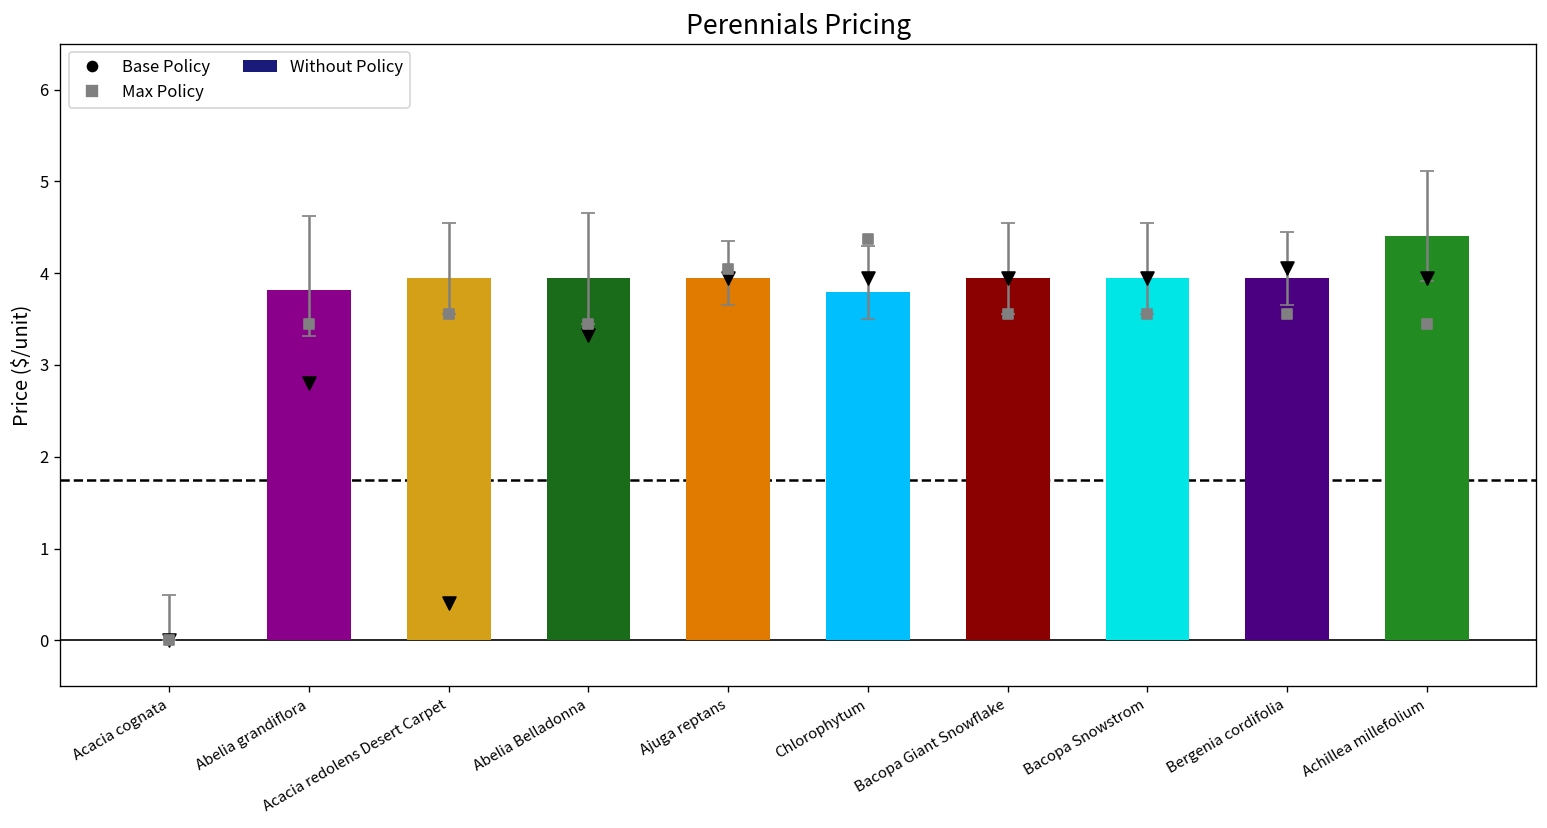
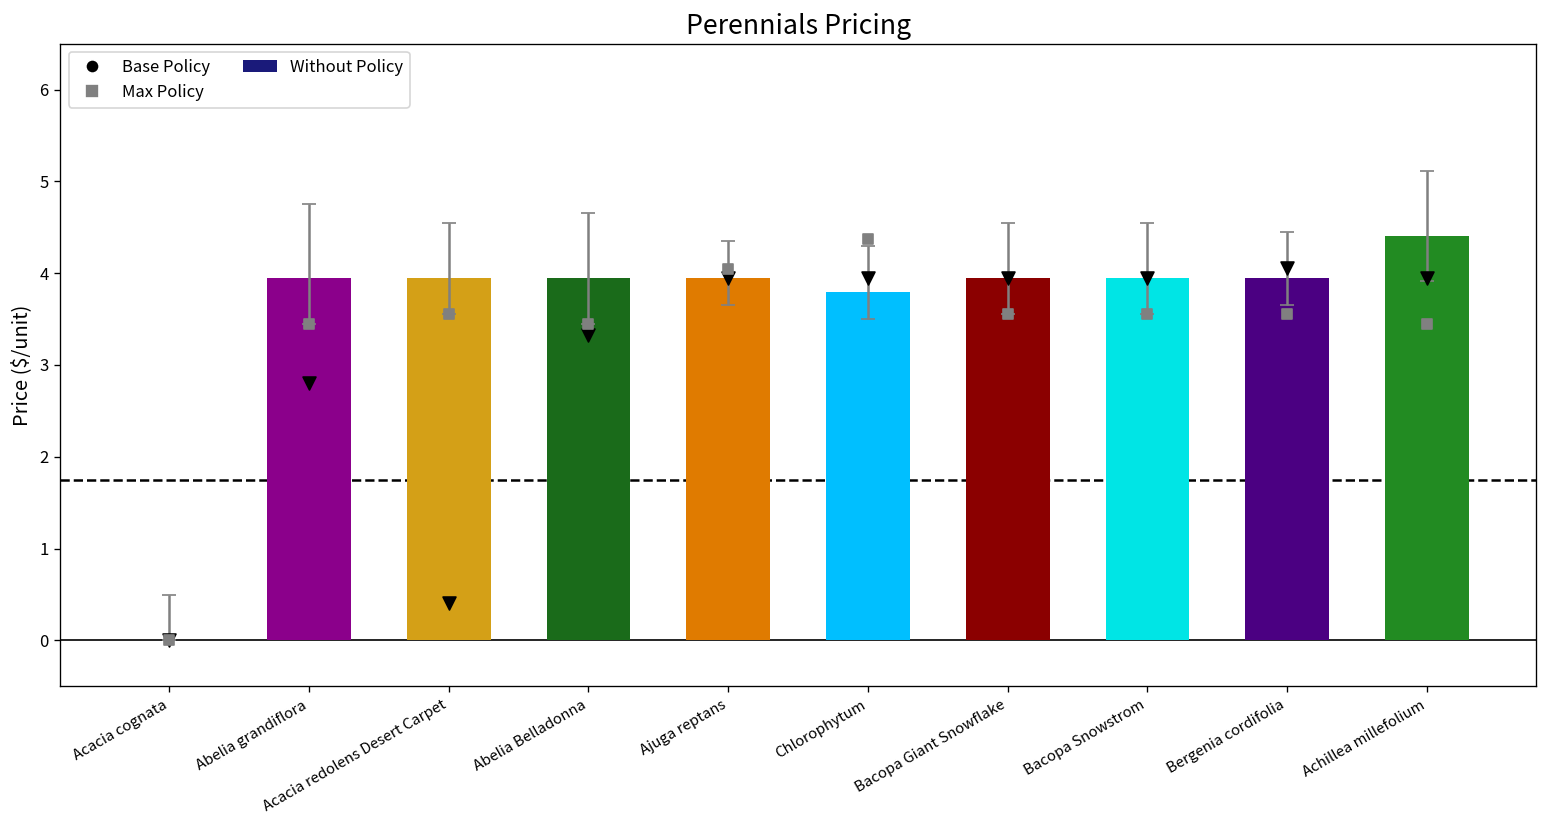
  {
    "Without Policy": {
      "Acacia cognata": 0.0,
-     "Abelia grandiflora": 3.8,
+     "Abelia grandiflora": 4.0,
      "Acacia redolens Desert Carpet": 4.0,
      "Abelia Belladonna": 4.0,
      "Ajuga reptans": 4.0,
      "Chlorophytum": 3.8,
      "Bacopa Giant Snowflake": 4.0,
      "Bacopa Snowstrom": 4.0,
      "Bergenia cordifolia": 4.0,
      "Achillea millefolium": 4.4
    }
  }
